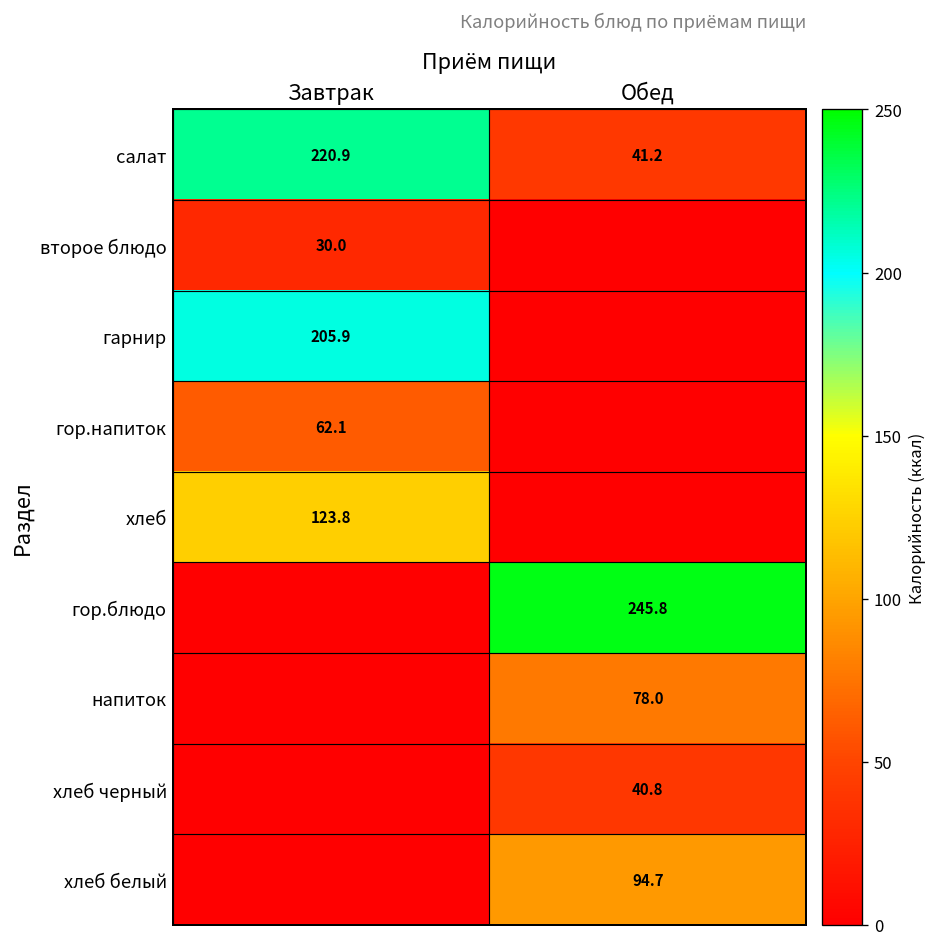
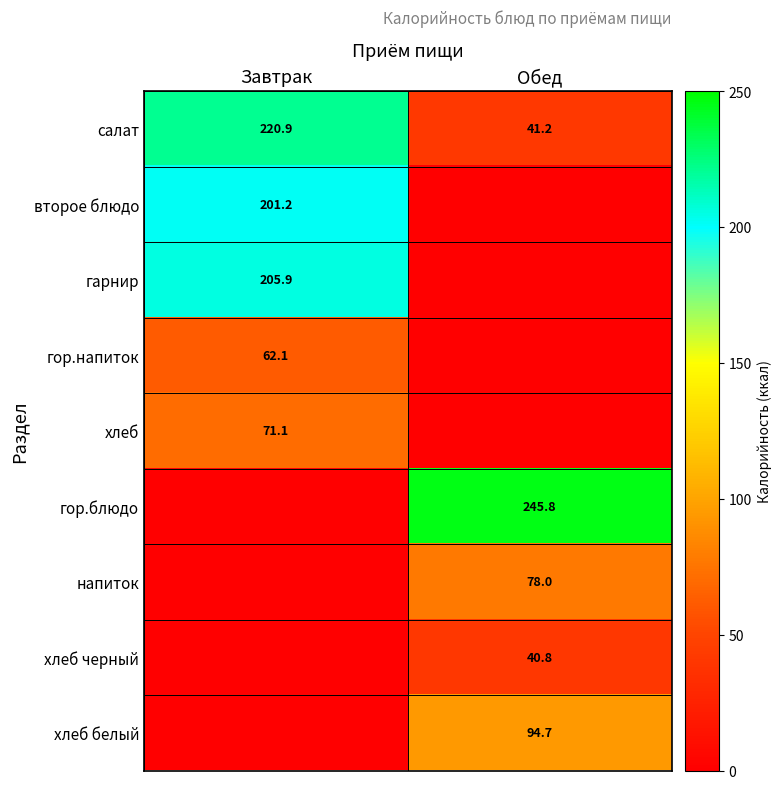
  {
    "салат": {
      "Завтрак": 220.9,
      "Обед": 41.2
    },
    "второе блюдо": {
-     "Завтрак": 30.0
+     "Завтрак": 201.2
    },
    "гарнир": {
      "Завтрак": 205.9
    },
    "гор.напиток": {
      "Завтрак": 62.1
    },
    "хлеб": {
-     "Завтрак": 123.8
+     "Завтрак": 71.1
    },
    "гор.блюдо": {
      "Обед": 245.8
    },
    "напиток": {
      "Обед": 78.0
    },
    "хлеб черный": {
      "Обед": 40.8
    },
    "хлеб белый": {
      "Обед": 94.7
    }
  }
